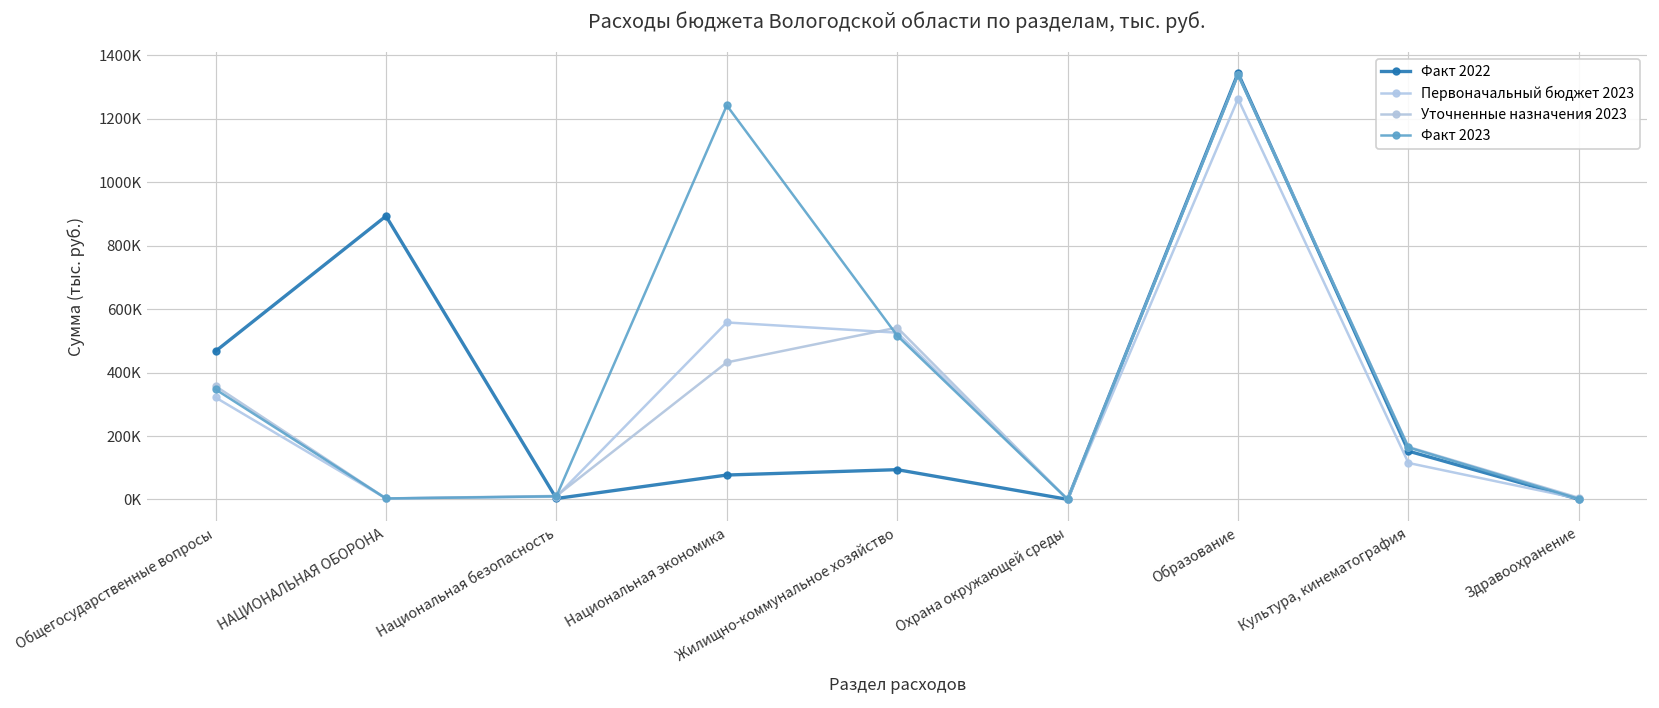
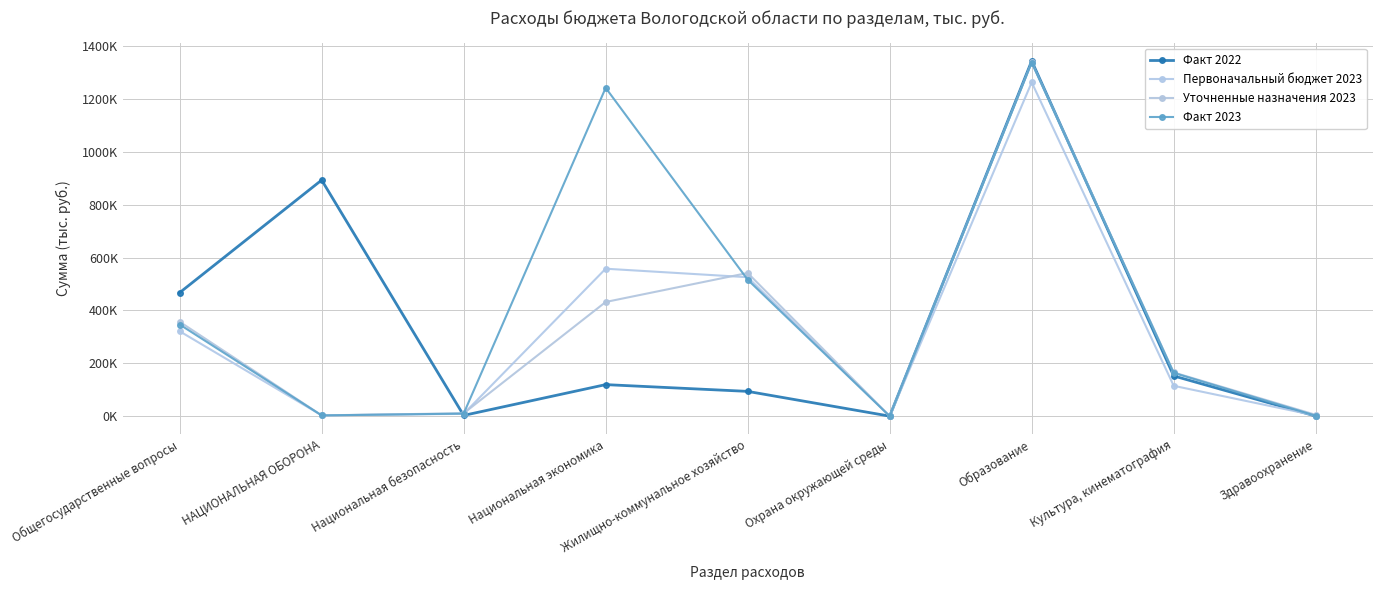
  {
    "Факт 2022": {
      "Общегосударственные вопросы": 470000,
      "НАЦИОНАЛЬНАЯ ОБОРОНА": 890000,
-     "Национальная экономика": 80000,
+     "Национальная экономика": 120000,
      "Жилищно-коммунальное хозяйство": 90000,
      "Культура, кинематография": 150000
    },
    "Факт 2023": {
      "Общегосударственные вопросы": 350000,
      "Национальная экономика": 1240000
    }
  }
